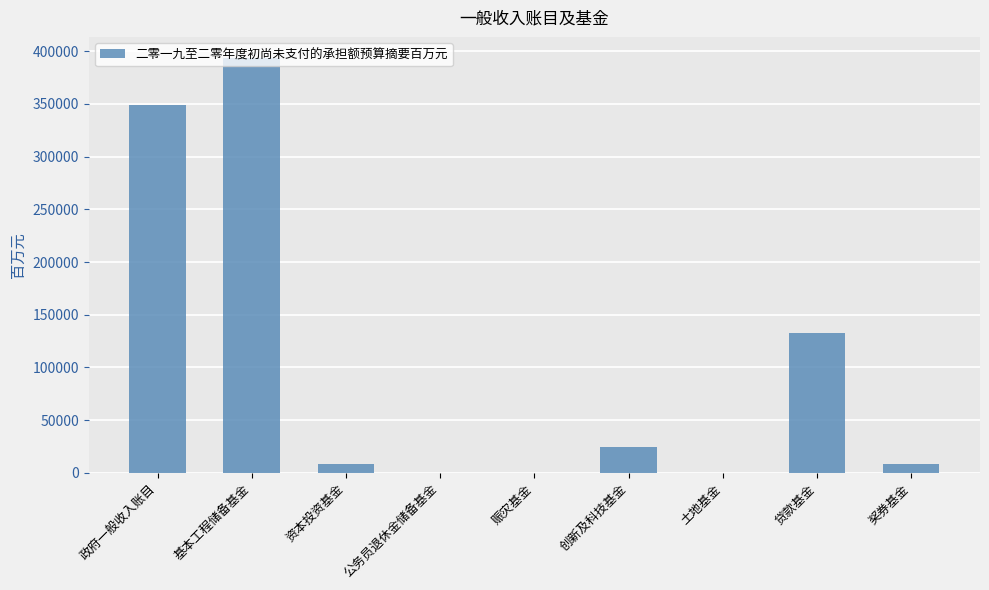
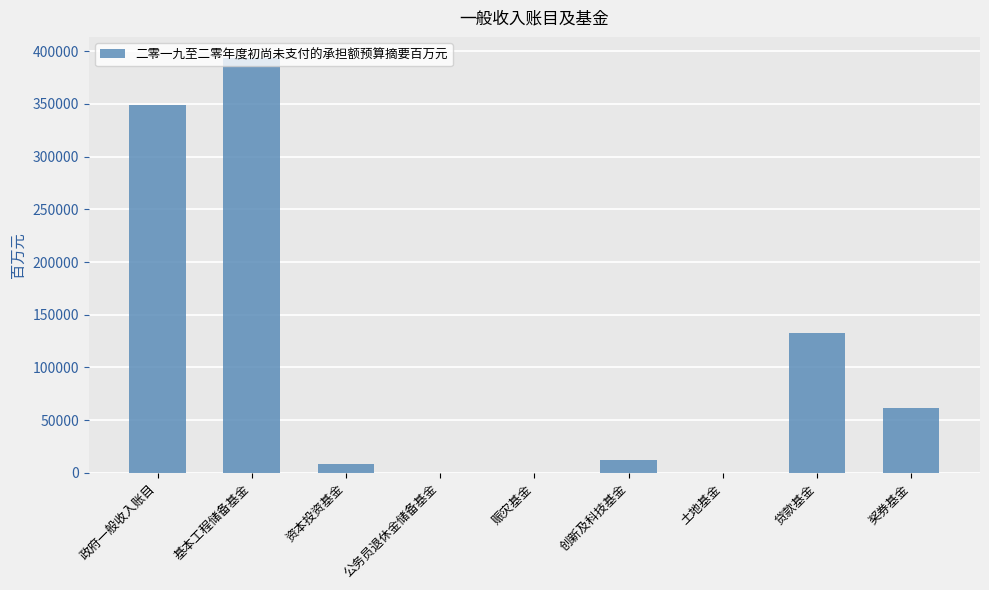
  {
    "政府一般收入账目": 349000,
    "资本投资基金": 8000,
    "公务员退休金储备基金": 0,
    "赈灾基金": 0,
-   "创新及科技基金": 25000,
+   "创新及科技基金": 12000,
    "土地基金": 0,
    "贷款基金": 133000,
-   "奖券基金": 9000
+   "奖券基金": 61000
  }
